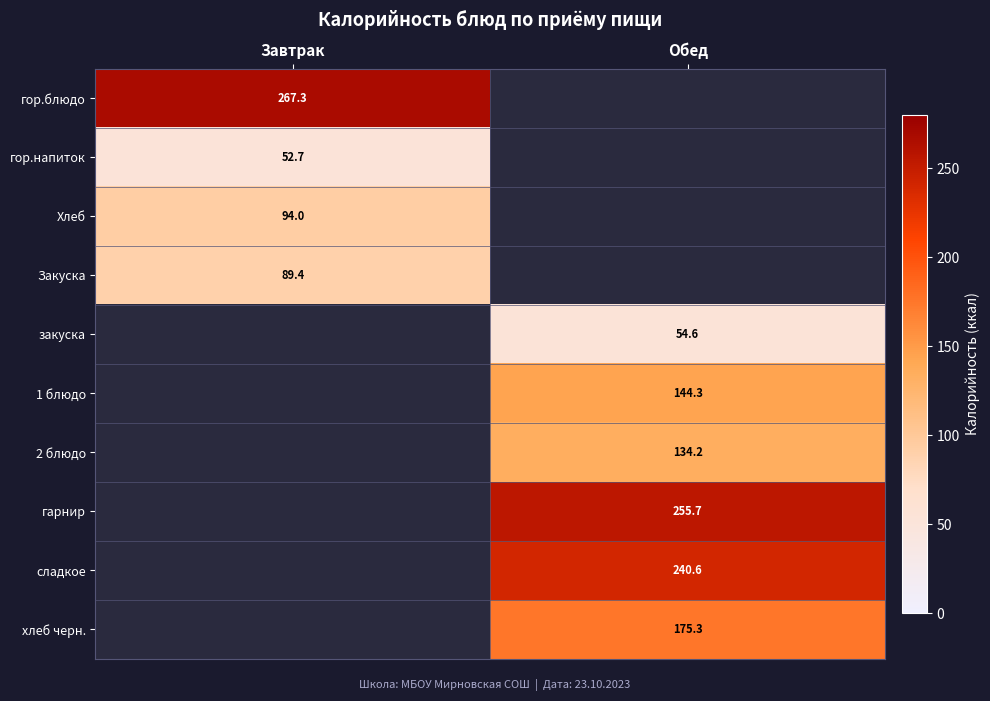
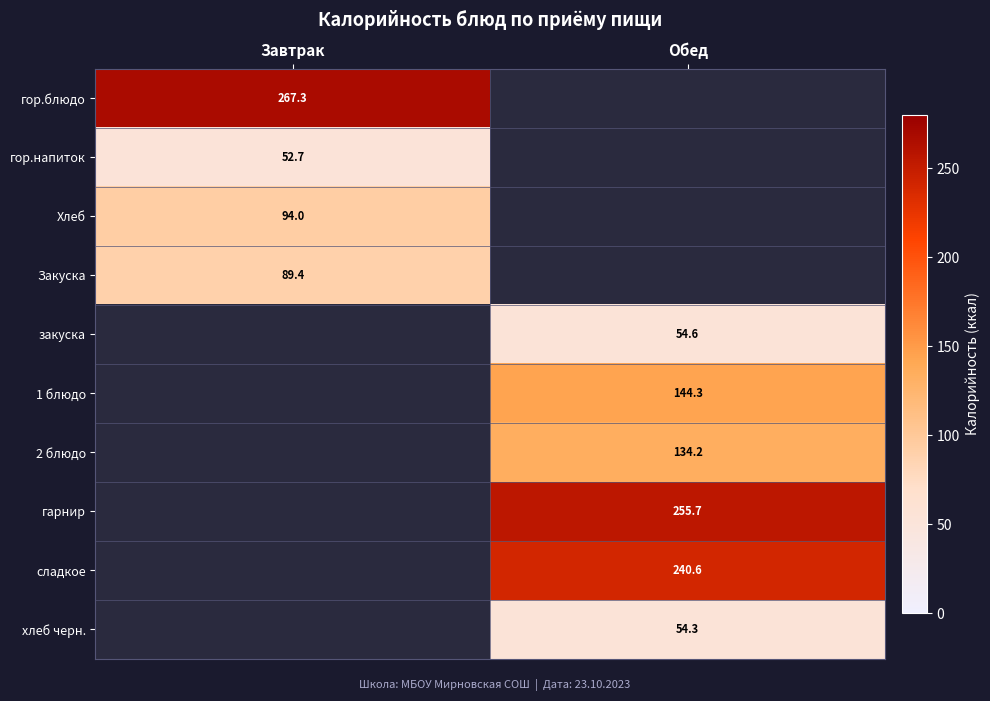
  {
    "гор.блюдо": {
      "Завтрак": 267.3
    },
    "гор.напиток": {
      "Завтрак": 52.7
    },
    "Хлеб": {
      "Завтрак": 94.0
    },
    "Закуска": {
      "Завтрак": 89.4
    },
    "закуска": {
      "Обед": 54.6
    },
    "1 блюдо": {
      "Обед": 144.3
    },
    "2 блюдо": {
      "Обед": 134.2
    },
    "гарнир": {
      "Обед": 255.7
    },
    "сладкое": {
      "Обед": 240.6
    },
    "хлеб черн.": {
-     "Обед": 175.3
+     "Обед": 54.3
    }
  }
